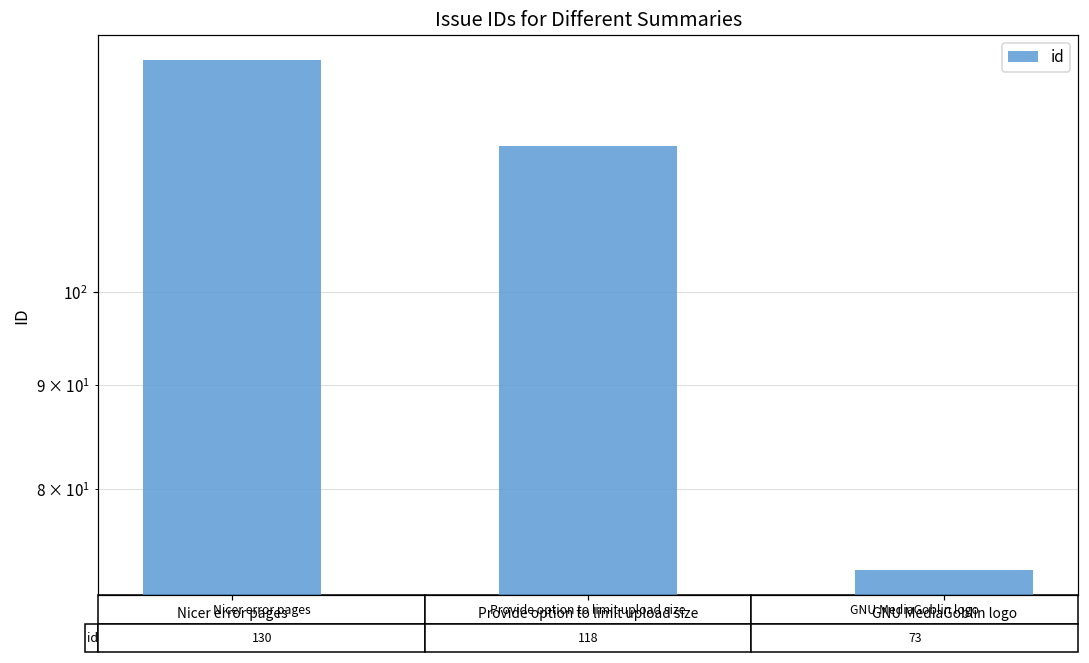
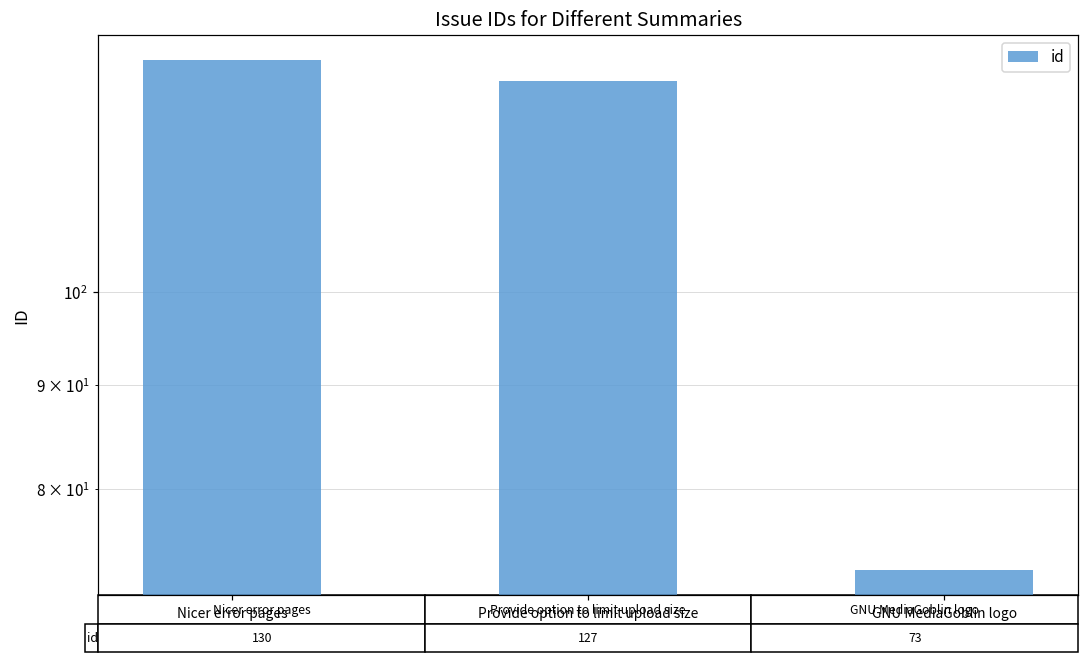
  {
    "Nicer error pages": 130,
-   "Provide option to limit upload size": 118,
+   "Provide option to limit upload size": 127,
    "GNU MediaGoblin logo": 73
  }
